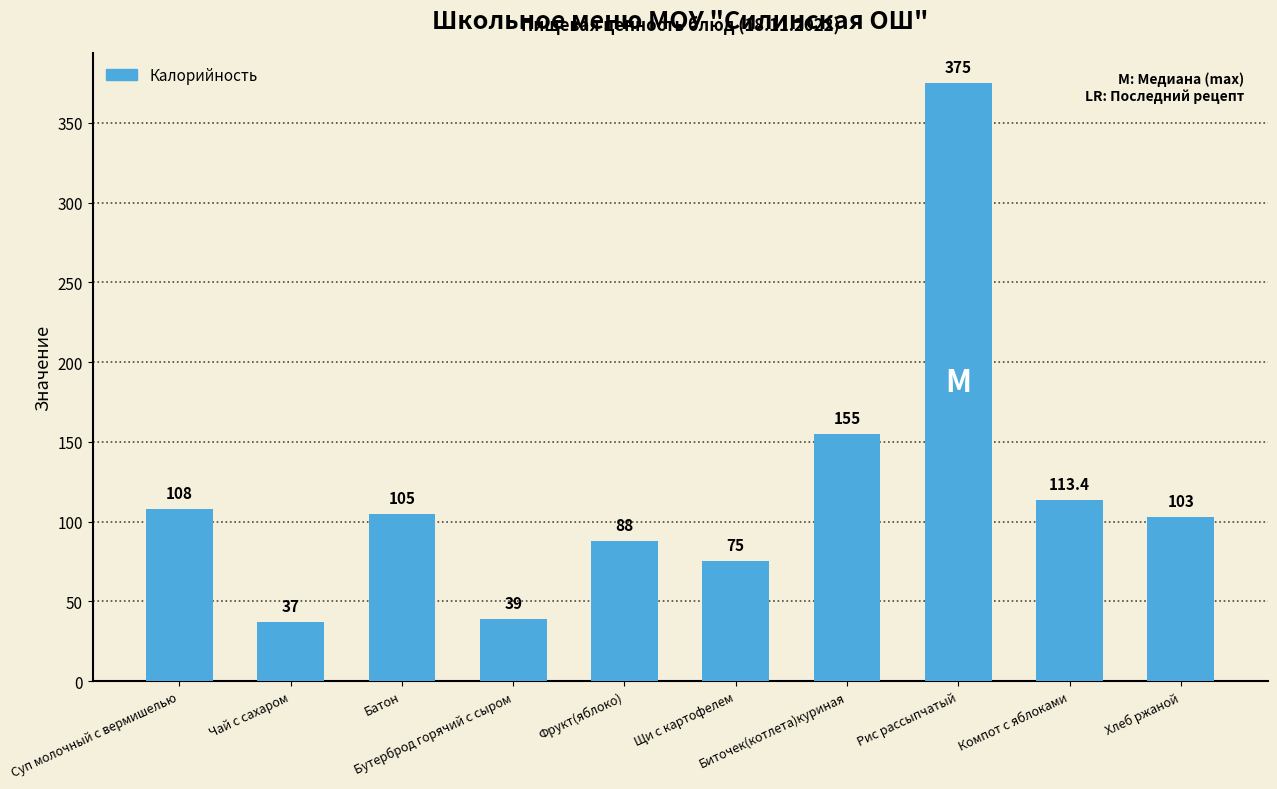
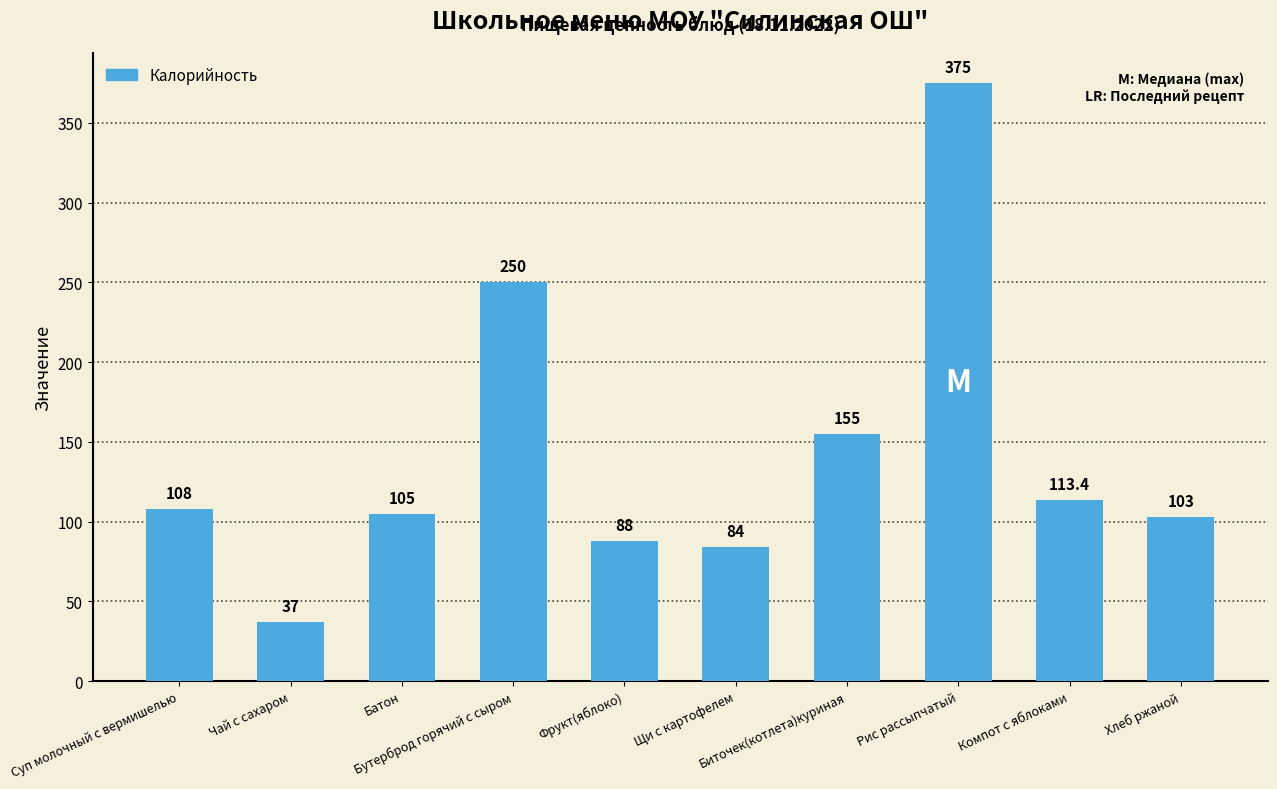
  {
    "Суп молочный с вермишелью": 108,
    "Чай с сахаром": 37,
    "Батон": 105,
-   "Бутерброд горячий с сыром": 39,
+   "Бутерброд горячий с сыром": 250,
    "Фрукт(яблоко)": 88,
-   "Щи с картофелем": 75,
+   "Щи с картофелем": 84,
    "Биточек(котлета)куриная": 155,
    "Рис рассыпчатый": 375,
    "Компот с яблоками": 113.4,
    "Хлеб ржаной": 103
  }
